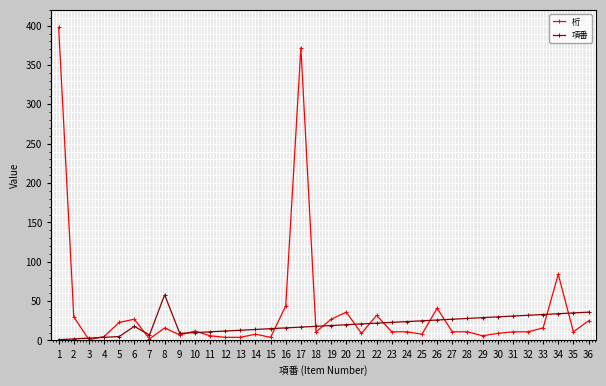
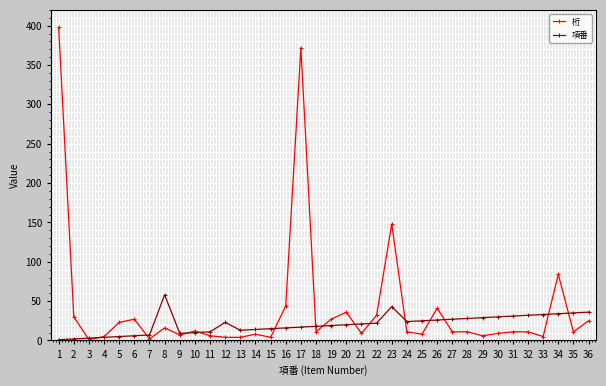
  {
    "桁": {
      "1": 400,
      "2": 30,
      "5": 20,
      "6": 30,
      "7": 0,
      "8": 20,
      "11": 10,
      "12": 0,
      "13": 0,
      "14": 10,
      "15": 0,
      "16": 40,
      "17": 370,
      "18": 10,
      "19": 30,
      "20": 40,
      "21": 10,
      "22": 30,
-     "23": 10,
+     "23": 150,
      "24": 10,
      "25": 10,
      "26": 40,
      "27": 10,
      "28": 10,
      "29": 10,
      "30": 10,
      "31": 10,
      "32": 10,
-     "33": 20,
+     "33": 10,
      "34": 80,
      "35": 10,
      "36": 30
    },
    "項番": {
      "1": 0,
      "2": 0,
      "5": 10,
-     "6": 20,
+     "6": 10,
      "7": 10,
      "8": 60,
      "11": 10,
-     "12": 10,
+     "12": 20,
      "13": 10,
      "14": 10,
      "15": 20,
      "16": 20,
      "17": 20,
      "18": 20,
      "19": 20,
      "20": 20,
      "21": 20,
      "22": 20,
-     "23": 20,
+     "23": 40,
      "24": 20,
      "25": 30,
      "26": 30,
      "27": 30,
      "28": 30,
      "29": 30,
      "30": 30,
      "31": 30,
      "32": 30,
      "33": 30,
      "34": 30,
      "35": 40,
      "36": 40
    }
  }
